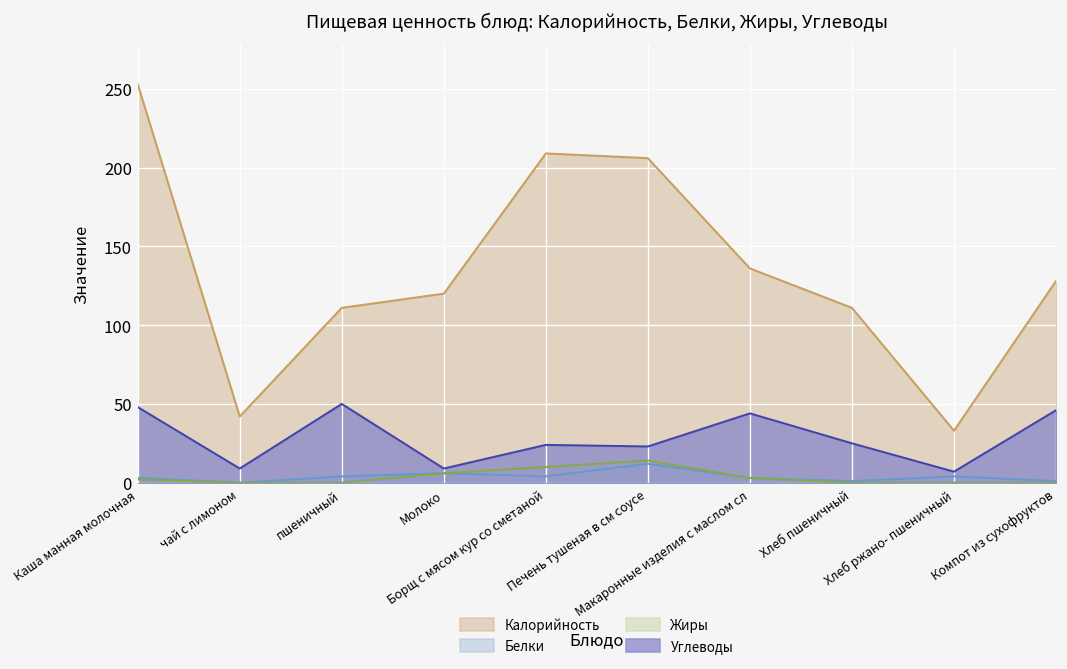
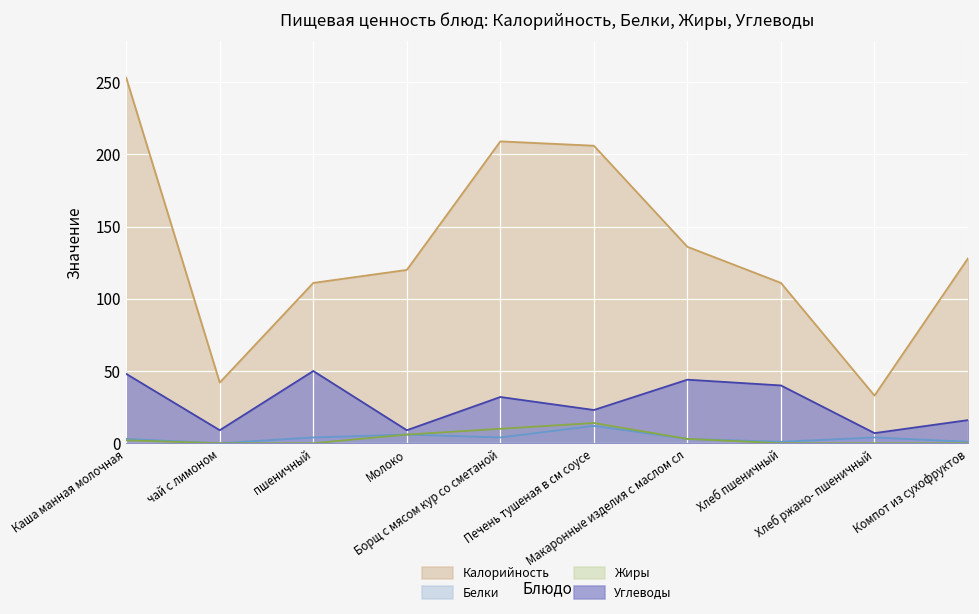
  {
    "Углеводы": {
      "Каша манная молочная": 48,
      "чай с лимоном": 9,
      "пшеничный": 50,
      "Молоко": 9,
-     "Борщ с мясом кур со сметаной": 24,
+     "Борщ с мясом кур со сметаной": 32,
      "Печень тушеная в см соусе": 23,
      "Макаронные изделия с маслом сл": 44,
-     "Хлеб пшеничный": 25,
+     "Хлеб пшеничный": 40,
      "Хлеб ржано- пшеничный": 7,
-     "Компот из сухофруктов": 46
+     "Компот из сухофруктов": 16
    }
  }
